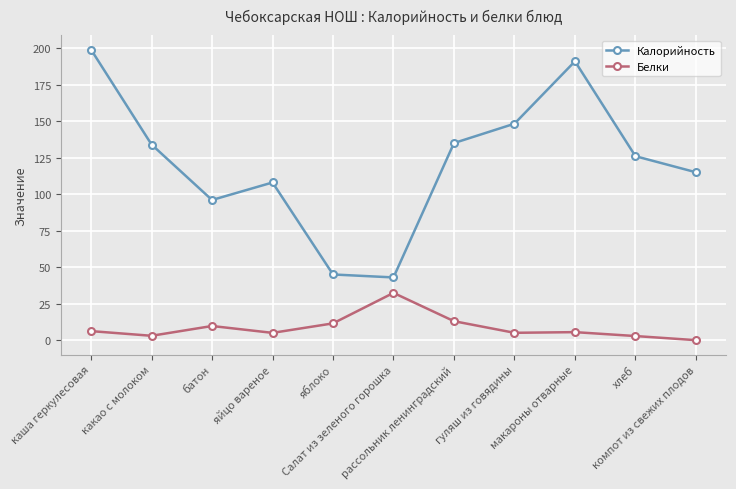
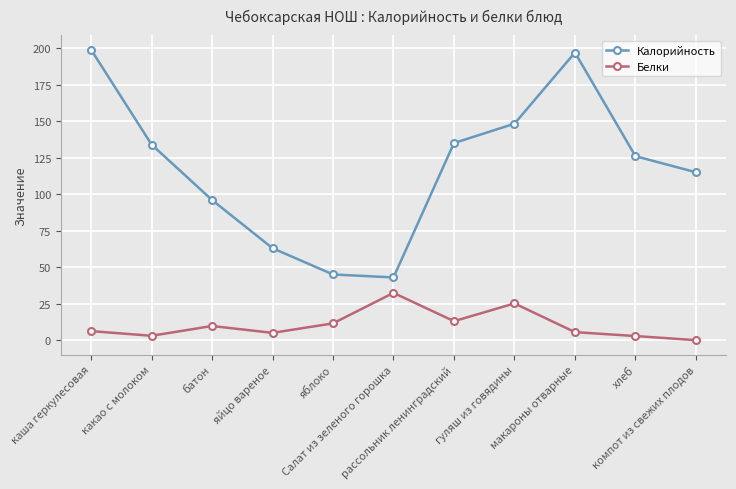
  {
    "Калорийность": {
      "каша геркулесовая": 199,
      "какао с молоком": 134,
      "батон": 96,
-     "яйцо вареное": 108,
+     "яйцо вареное": 63,
      "яблоко": 45,
      "Салат из зеленого горошка": 43,
      "рассольник ленинградский": 135,
      "гуляш из говядины": 148,
-     "макароны отварные": 191,
+     "макароны отварные": 197,
      "хлеб": 126,
      "компот из свежих плодов": 115
    },
    "Белки": {
      "каша геркулесовая": 6,
      "какао с молоком": 3,
      "батон": 10,
      "яйцо вареное": 5,
      "яблоко": 12,
      "Салат из зеленого горошка": 32,
      "рассольник ленинградский": 13,
-     "гуляш из говядины": 5,
+     "гуляш из говядины": 25,
      "макароны отварные": 6,
      "хлеб": 3,
      "компот из свежих плодов": 0
    }
  }
